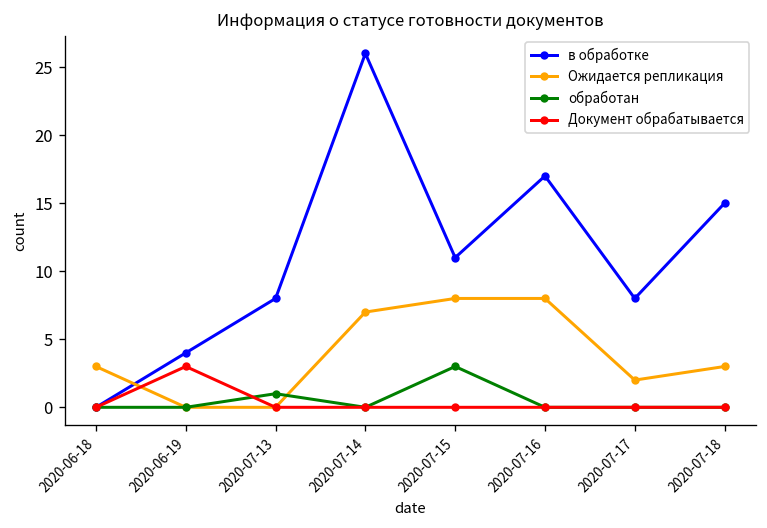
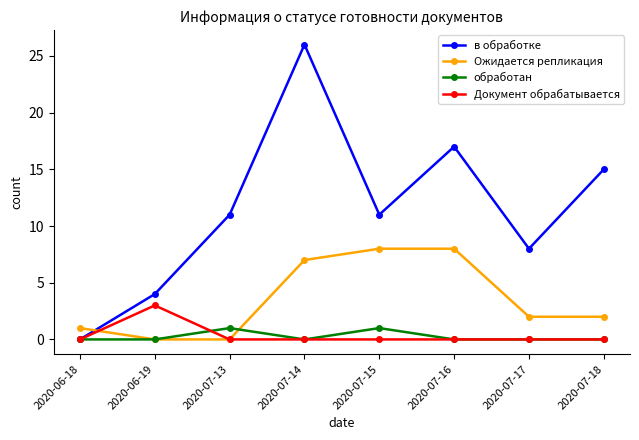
  {
    "в обработке": {
      "2020-06-19": 4,
-     "2020-07-13": 8,
+     "2020-07-13": 11,
      "2020-07-14": 26,
      "2020-07-15": 11,
      "2020-07-16": 17,
      "2020-07-17": 8,
      "2020-07-18": 15
    },
    "Ожидается репликация": {
-     "2020-06-18": 3,
+     "2020-06-18": 1,
      "2020-07-14": 7,
      "2020-07-15": 8,
      "2020-07-16": 8,
      "2020-07-17": 2,
-     "2020-07-18": 3
+     "2020-07-18": 2
    },
    "обработан": {
      "2020-07-13": 1,
-     "2020-07-15": 3
+     "2020-07-15": 1
    },
    "Документ обрабатывается": {
      "2020-06-19": 3,
      "2020-07-15": 0
    }
  }
